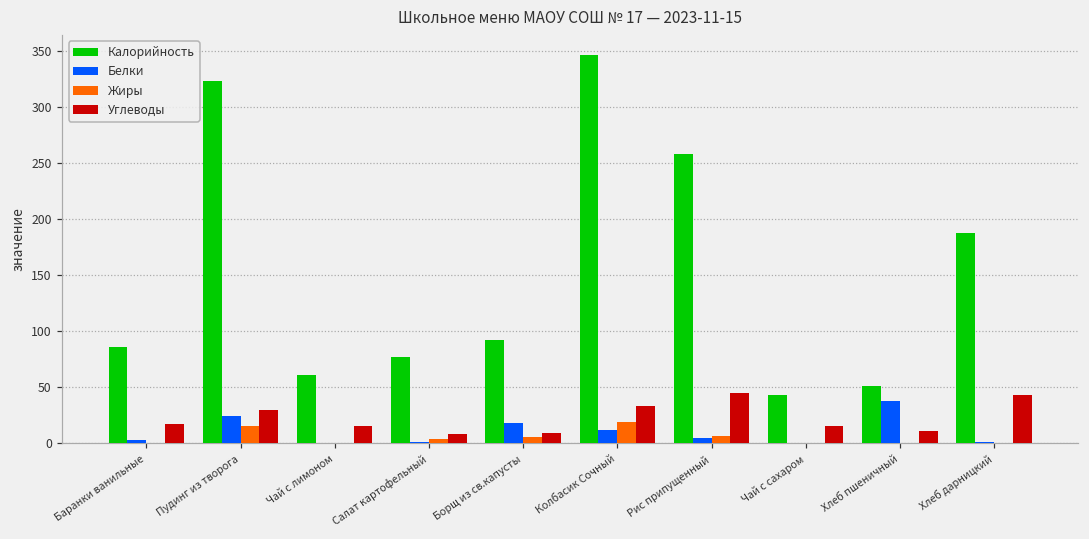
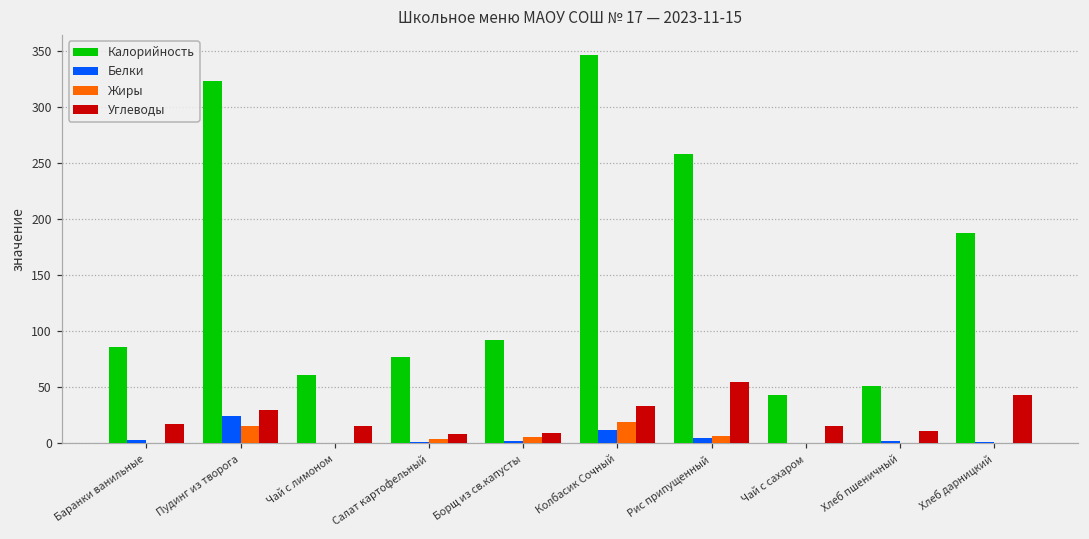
  {
    "Калорийность": {
      "Баранки ванильные": 86,
      "Пудинг из творога": 323,
      "Чай с лимоном": 61,
      "Салат картофельный": 77,
      "Борщ из св.капусты": 92,
      "Колбасик Сочный": 347,
      "Рис припущенный": 258,
      "Чай с сахаром": 44,
      "Хлеб пшеничный": 51,
      "Хлеб дарницкий": 188
    },
    "Белки": {
      "Баранки ванильные": 3,
      "Пудинг из творога": 24,
-     "Борщ из св.капусты": 18,
+     "Борщ из св.капусты": 2,
      "Колбасик Сочный": 12,
      "Рис припущенный": 4,
-     "Хлеб пшеничный": 38
+     "Хлеб пшеничный": 2
    },
    "Жиры": {
      "Пудинг из творога": 16,
      "Чай с лимоном": 0,
      "Салат картофельный": 4,
      "Борщ из св.капусты": 6,
      "Колбасик Сочный": 19,
      "Рис припущенный": 7,
      "Чай с сахаром": 0
    },
    "Углеводы": {
      "Баранки ванильные": 18,
      "Пудинг из творога": 30,
      "Чай с лимоном": 15,
      "Салат картофельный": 8,
      "Борщ из св.капусты": 9,
      "Колбасик Сочный": 33,
-     "Рис припущенный": 45,
+     "Рис припущенный": 54,
      "Чай с сахаром": 15,
      "Хлеб пшеничный": 11,
      "Хлеб дарницкий": 43
    }
  }
